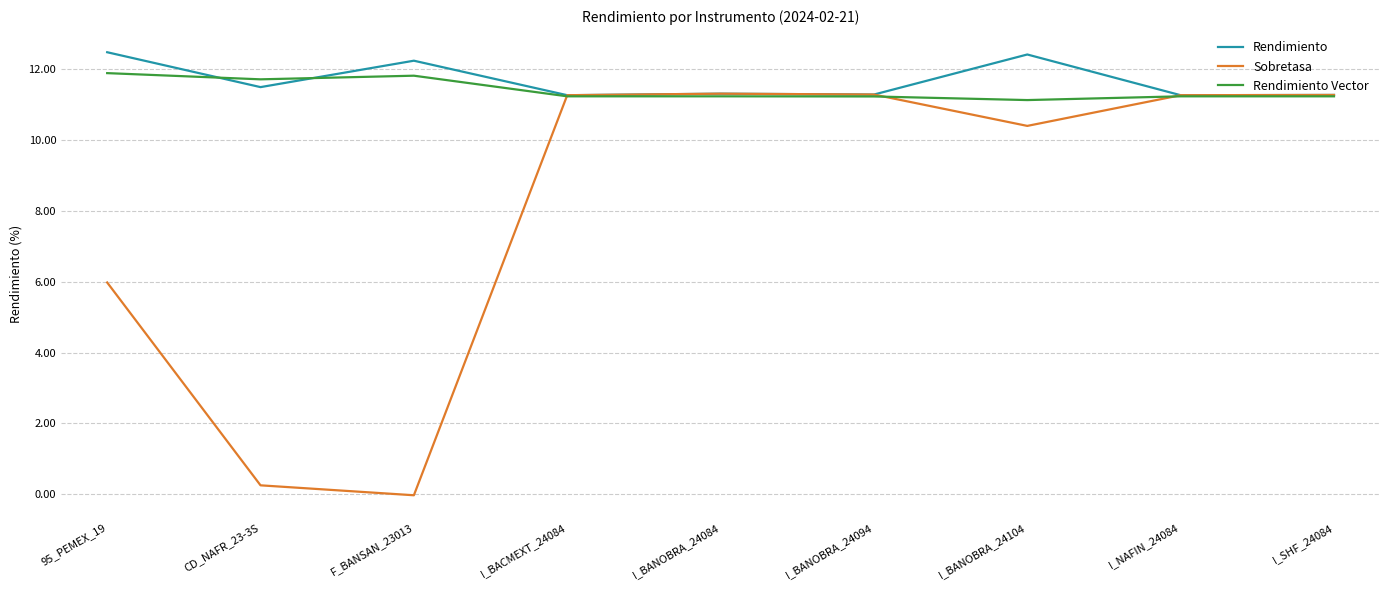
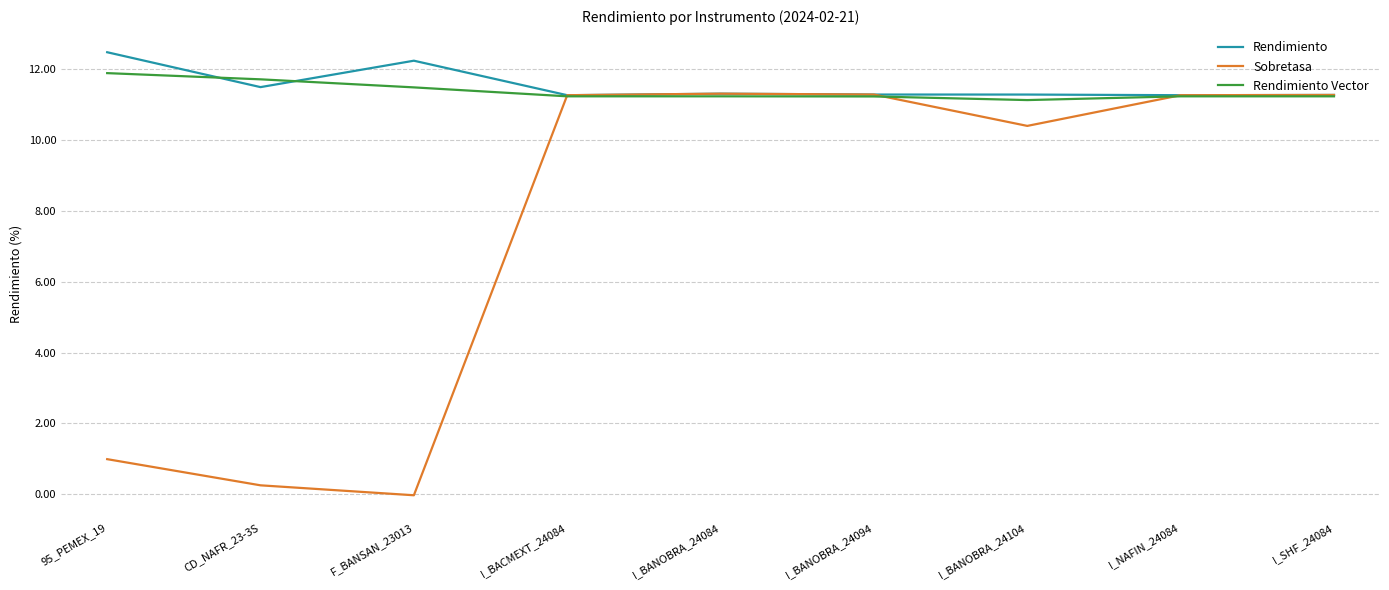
  {
    "Rendimiento": {
      "95_PEMEX_19": 12.5,
      "CD_NAFR_23-3S": 11.5,
      "F_BANSAN_23013": 12.2,
-     "I_BANOBRA_24104": 12.4
+     "I_BANOBRA_24104": 11.3
    },
    "Sobretasa": {
-     "95_PEMEX_19": 6.0,
+     "95_PEMEX_19": 1.0,
      "CD_NAFR_23-3S": 0.3,
      "F_BANSAN_23013": 0.0,
      "I_BANOBRA_24104": 10.4
    },
    "Rendimiento Vector": {
      "95_PEMEX_19": 11.9,
      "CD_NAFR_23-3S": 11.7,
-     "F_BANSAN_23013": 11.8,
+     "F_BANSAN_23013": 11.5,
      "I_BANOBRA_24084": 11.2,
      "I_BANOBRA_24104": 11.1
    }
  }
